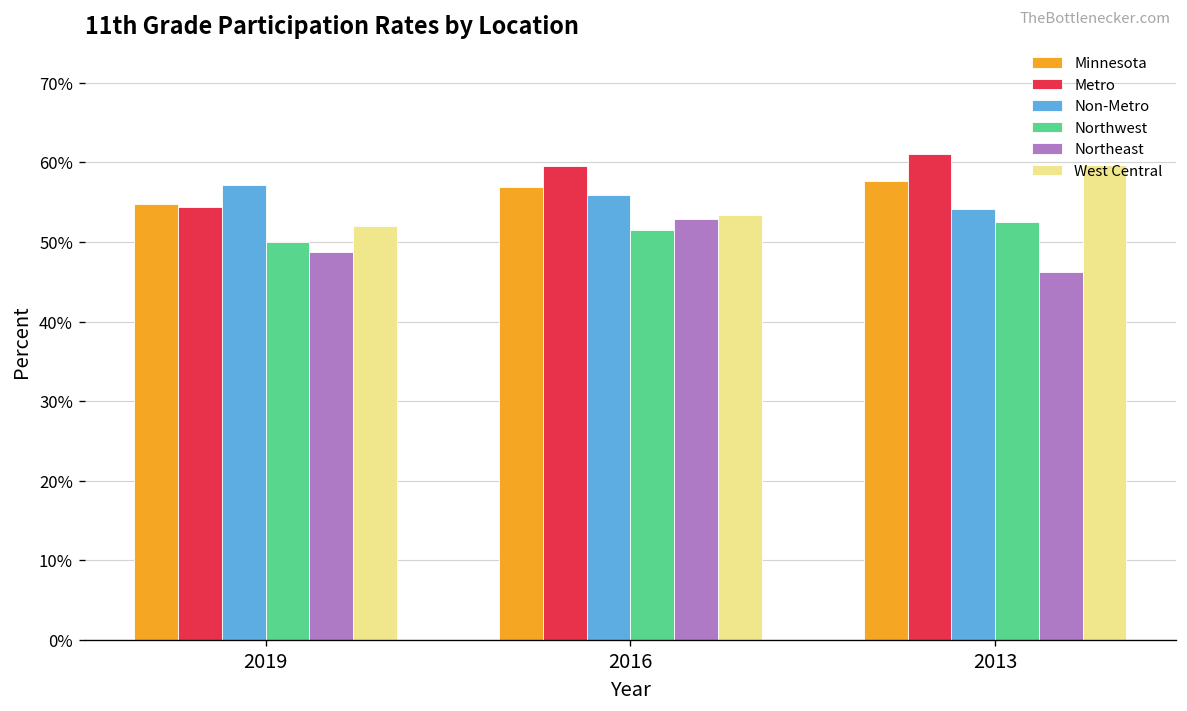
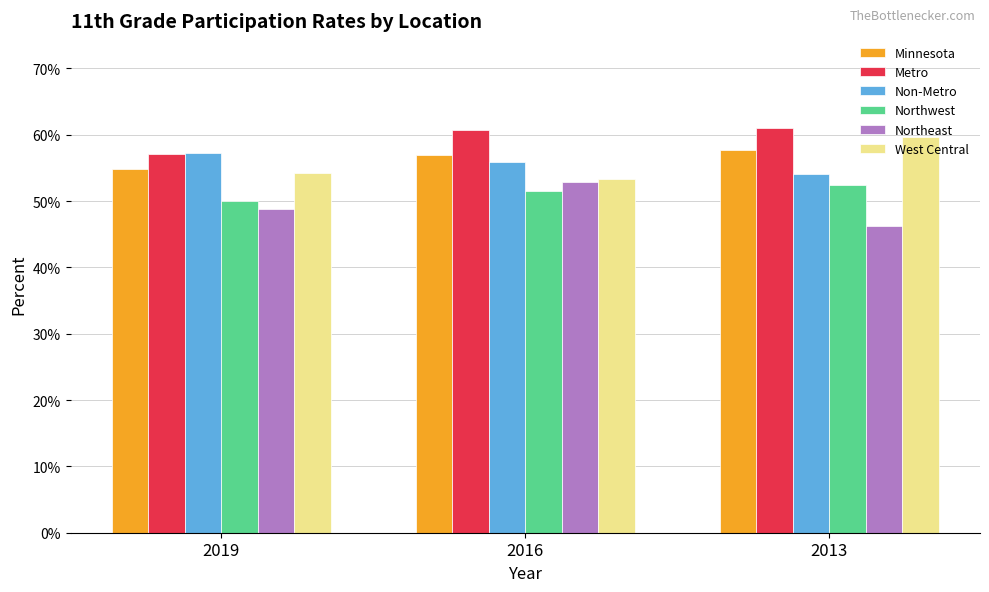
  {
    "Minnesota": {
      "2019": "55%",
      "2016": "57%",
      "2013": "58%"
    },
    "Metro": {
-     "2019": "54%",
-     "2016": "60%",
+     "2019": "57%",
+     "2016": "61%",
      "2013": "61%"
    },
    "Non-Metro": {
      "2019": "57%",
      "2016": "56%",
      "2013": "54%"
    },
    "Northwest": {
      "2019": "50%",
      "2016": "52%",
      "2013": "53%"
    },
    "Northeast": {
      "2019": "49%",
      "2016": "53%",
      "2013": "46%"
    },
    "West Central": {
-     "2019": "52%",
+     "2019": "54%",
      "2016": "53%",
      "2013": "60%"
    }
  }
